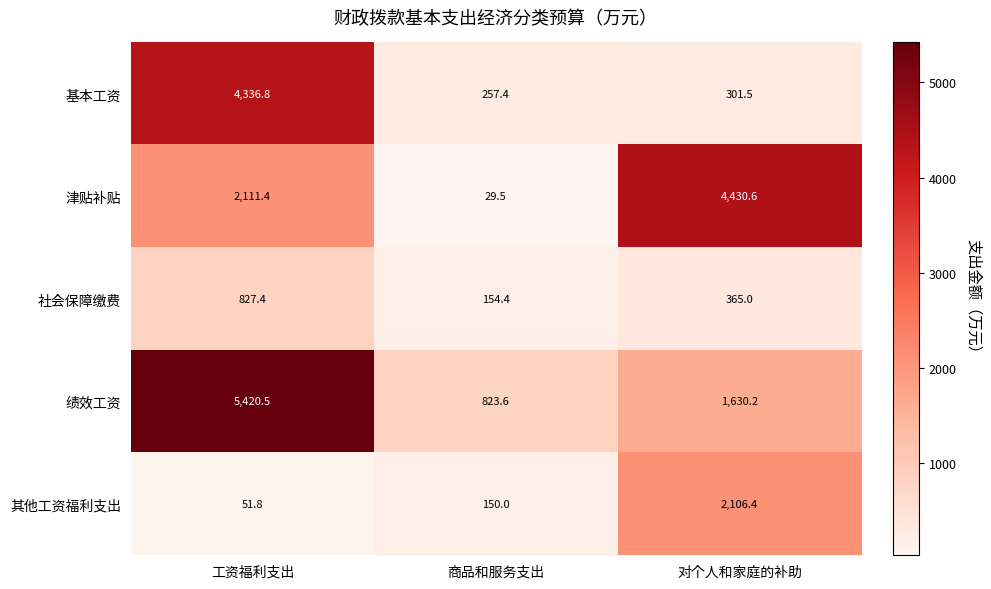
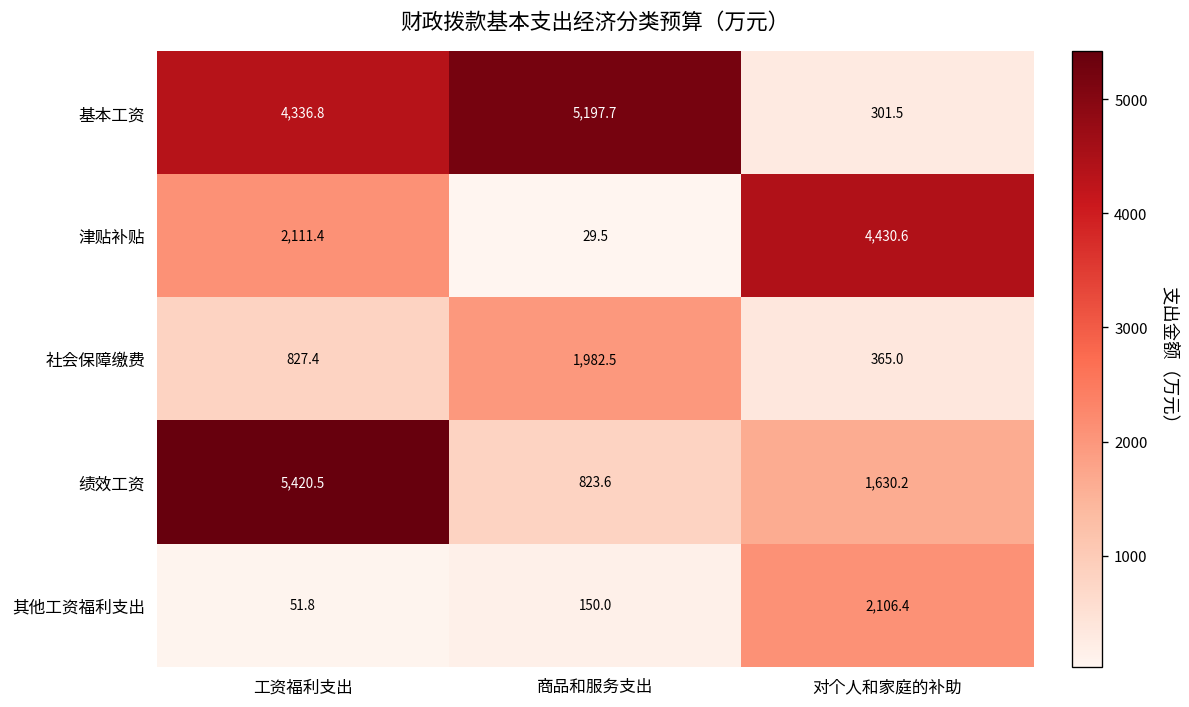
  {
    "基本工资": {
      "工资福利支出": "4,336.8",
-     "商品和服务支出": "257.4",
+     "商品和服务支出": "5,197.7",
      "对个人和家庭的补助": "301.5"
    },
    "津贴补贴": {
      "工资福利支出": "2,111.4",
      "商品和服务支出": "29.5",
      "对个人和家庭的补助": "4,430.6"
    },
    "社会保障缴费": {
      "工资福利支出": "827.4",
-     "商品和服务支出": "154.4",
+     "商品和服务支出": "1,982.5",
      "对个人和家庭的补助": "365.0"
    },
    "绩效工资": {
      "工资福利支出": "5,420.5",
      "商品和服务支出": "823.6",
      "对个人和家庭的补助": "1,630.2"
    },
    "其他工资福利支出": {
      "工资福利支出": "51.8",
      "商品和服务支出": "150.0",
      "对个人和家庭的补助": "2,106.4"
    }
  }
